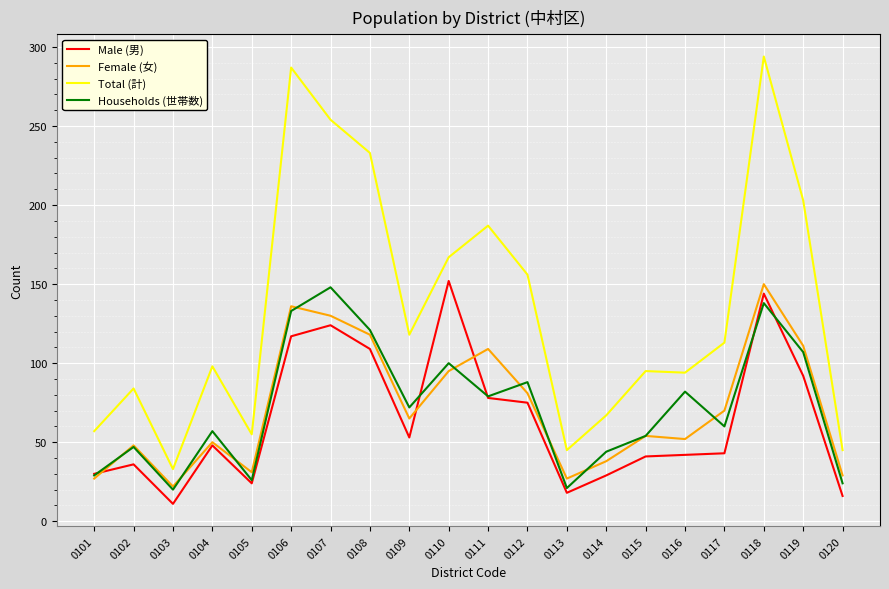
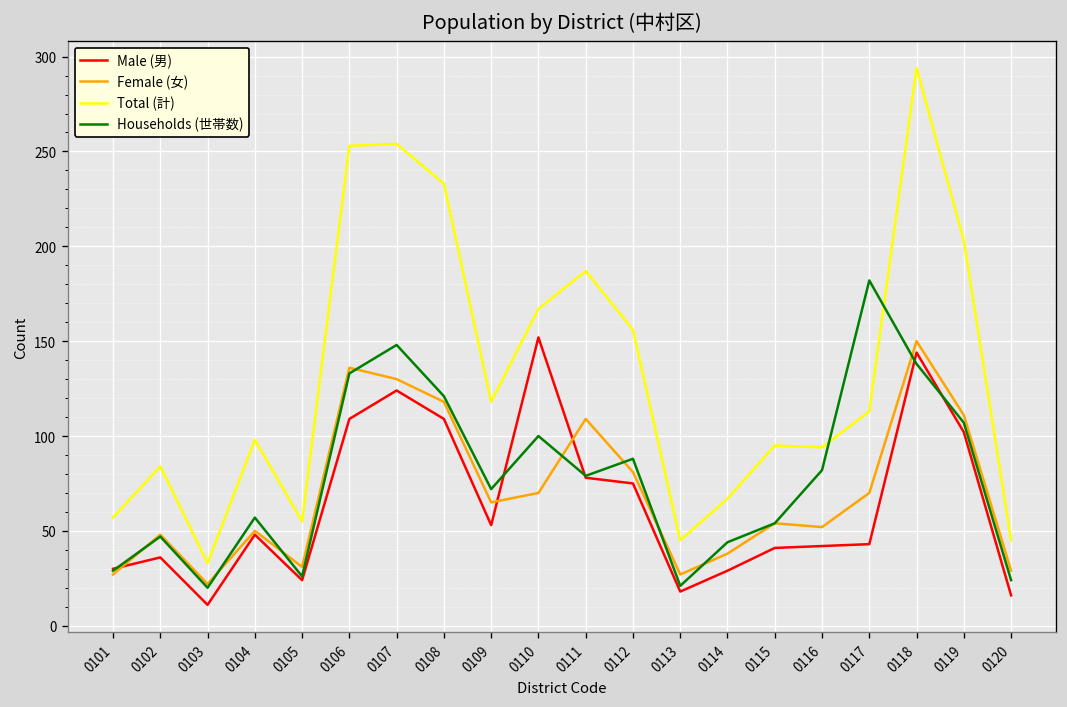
  {
    "Male (男)": {
      "0102": 36,
      "0103": 11,
      "0104": 48,
      "0105": 24,
-     "0106": 117,
+     "0106": 109,
      "0107": 124,
      "0108": 109,
      "0109": 53,
      "0110": 152,
      "0112": 75,
      "0113": 18,
      "0114": 29,
      "0115": 41,
      "0116": 42,
      "0117": 43,
      "0118": 144,
-     "0119": 92,
+     "0119": 102,
      "0120": 16
    },
    "Female (女)": {
      "0101": 27,
      "0103": 22,
      "0104": 50,
      "0105": 31,
      "0106": 136,
      "0107": 130,
      "0108": 118,
      "0109": 65,
-     "0110": 95,
+     "0110": 70,
      "0111": 109,
      "0112": 81,
      "0113": 27,
      "0114": 38,
      "0116": 52,
      "0117": 70,
      "0118": 150,
      "0119": 111,
      "0120": 29
    },
    "Total (計)": {
      "0101": 57,
      "0102": 84,
      "0103": 33,
      "0104": 98,
      "0105": 55,
-     "0106": 287,
+     "0106": 253,
      "0107": 254,
      "0108": 233,
      "0109": 118,
      "0110": 167,
      "0111": 187,
      "0112": 156,
      "0113": 45,
      "0114": 67,
      "0115": 95,
      "0116": 94,
      "0117": 113,
      "0118": 294,
      "0119": 203,
      "0120": 45
    },
    "Households (世帯数)": {
      "0103": 20,
      "0104": 57,
      "0105": 26,
      "0106": 133,
      "0107": 148,
      "0108": 121,
      "0109": 72,
      "0110": 100,
      "0112": 88,
      "0113": 21,
      "0114": 44,
      "0116": 82,
-     "0117": 60,
+     "0117": 182,
      "0118": 138,
      "0119": 107,
      "0120": 24
    }
  }
